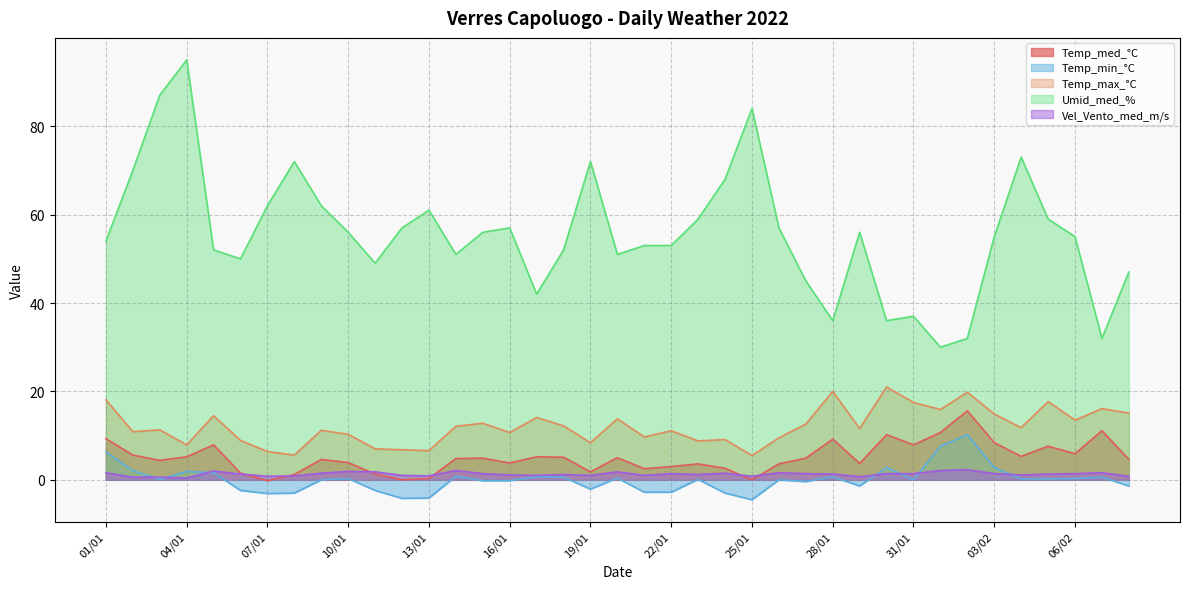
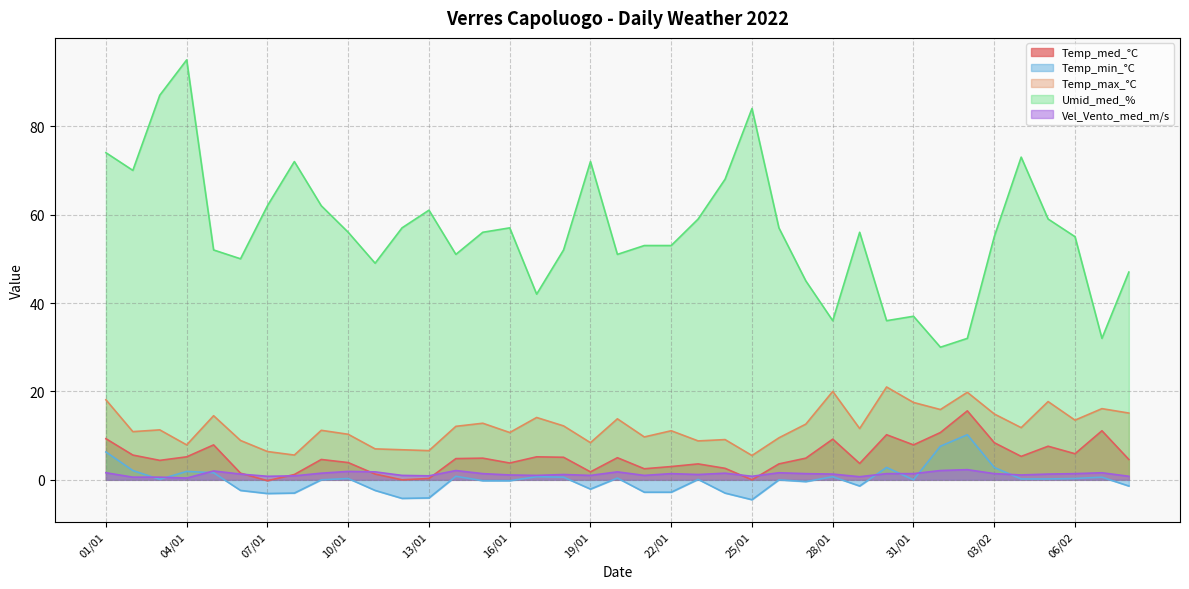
  {
    "Umid_med_%": {
-     "01/01": 54,
+     "01/01": 74,
      "04/01": 95,
      "07/01": 62,
      "10/01": 56,
      "13/01": 61,
      "16/01": 57,
      "19/01": 72,
      "22/01": 53,
      "25/01": 84,
      "28/01": 36,
      "31/01": 37,
      "03/02": 55,
      "06/02": 55
    },
    "Vel_Vento_med_m/s": {
      "01/01": 2,
      "04/01": 0,
      "07/01": 1,
      "10/01": 2,
      "13/01": 1,
      "16/01": 1,
      "19/01": 1,
      "22/01": 1,
      "25/01": 1,
      "28/01": 1,
      "31/01": 1,
      "03/02": 1,
      "06/02": 1
    }
  }
